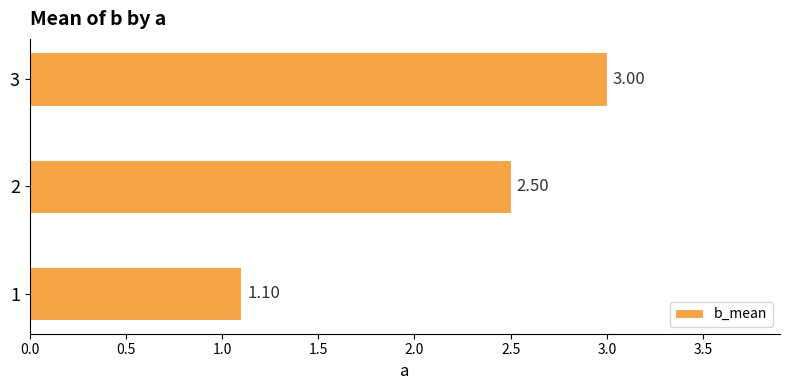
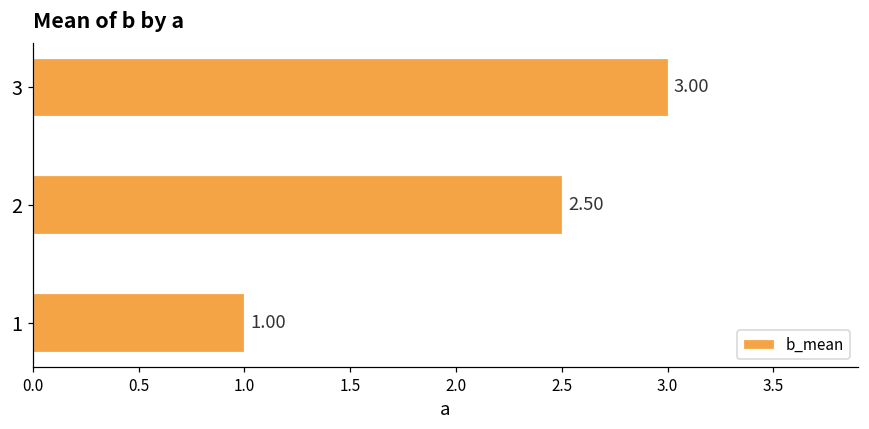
  {
    "3": 3.00,
    "2": 2.50,
-   "1": 1.10
+   "1": 1.00
  }
